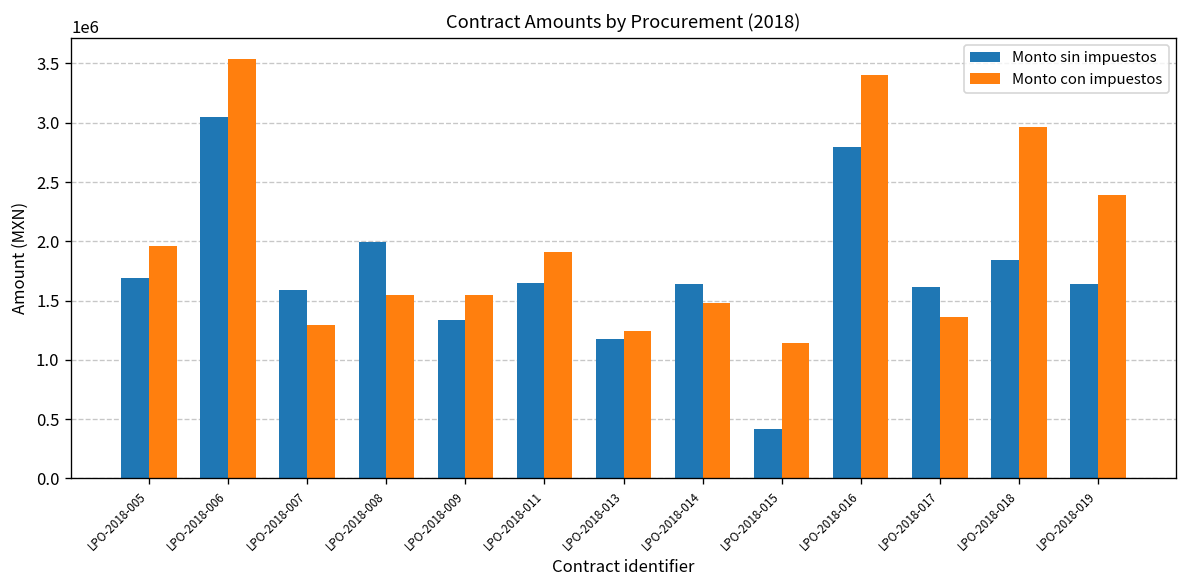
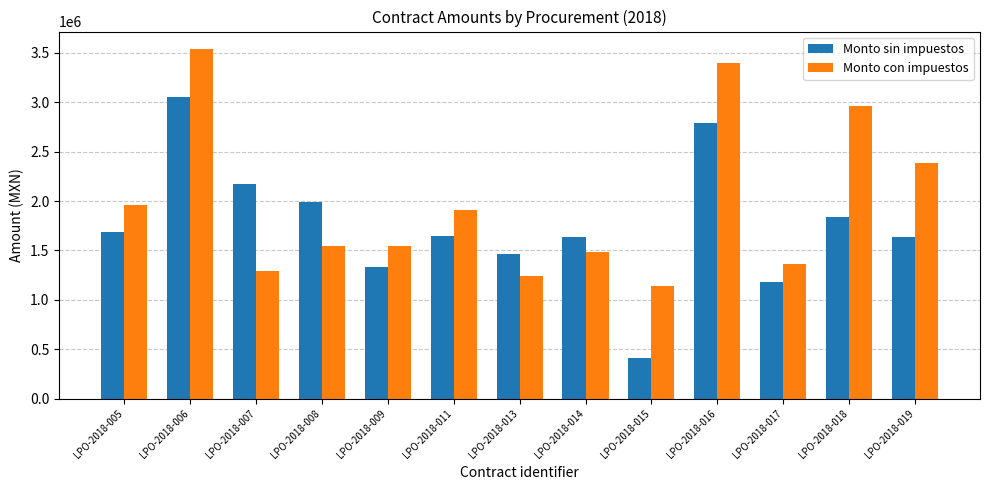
  {
    "Monto sin impuestos": {
      "LPO-2018-005": 1700000,
      "LPO-2018-006": 3100000,
-     "LPO-2018-007": 1600000,
+     "LPO-2018-007": 2200000,
      "LPO-2018-008": 2000000,
      "LPO-2018-009": 1300000,
      "LPO-2018-011": 1600000,
-     "LPO-2018-013": 1200000,
+     "LPO-2018-013": 1500000,
      "LPO-2018-014": 1600000,
      "LPO-2018-015": 400000,
      "LPO-2018-016": 2800000,
-     "LPO-2018-017": 1600000,
+     "LPO-2018-017": 1200000,
      "LPO-2018-018": 1800000,
      "LPO-2018-019": 1600000
    },
    "Monto con impuestos": {
      "LPO-2018-005": 2000000,
      "LPO-2018-006": 3500000,
      "LPO-2018-007": 1300000,
      "LPO-2018-008": 1500000,
      "LPO-2018-009": 1500000,
      "LPO-2018-011": 1900000,
      "LPO-2018-013": 1200000,
      "LPO-2018-014": 1500000,
      "LPO-2018-015": 1100000,
      "LPO-2018-016": 3400000,
      "LPO-2018-017": 1400000,
      "LPO-2018-018": 3000000,
      "LPO-2018-019": 2400000
    }
  }
